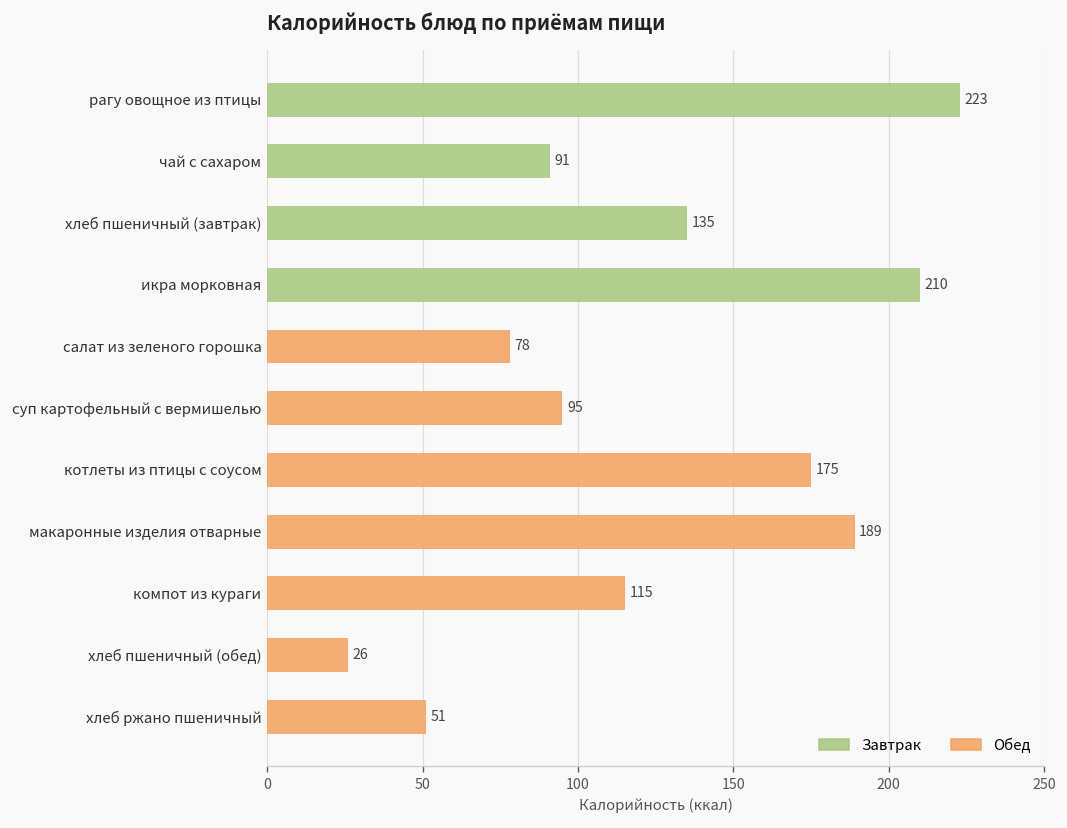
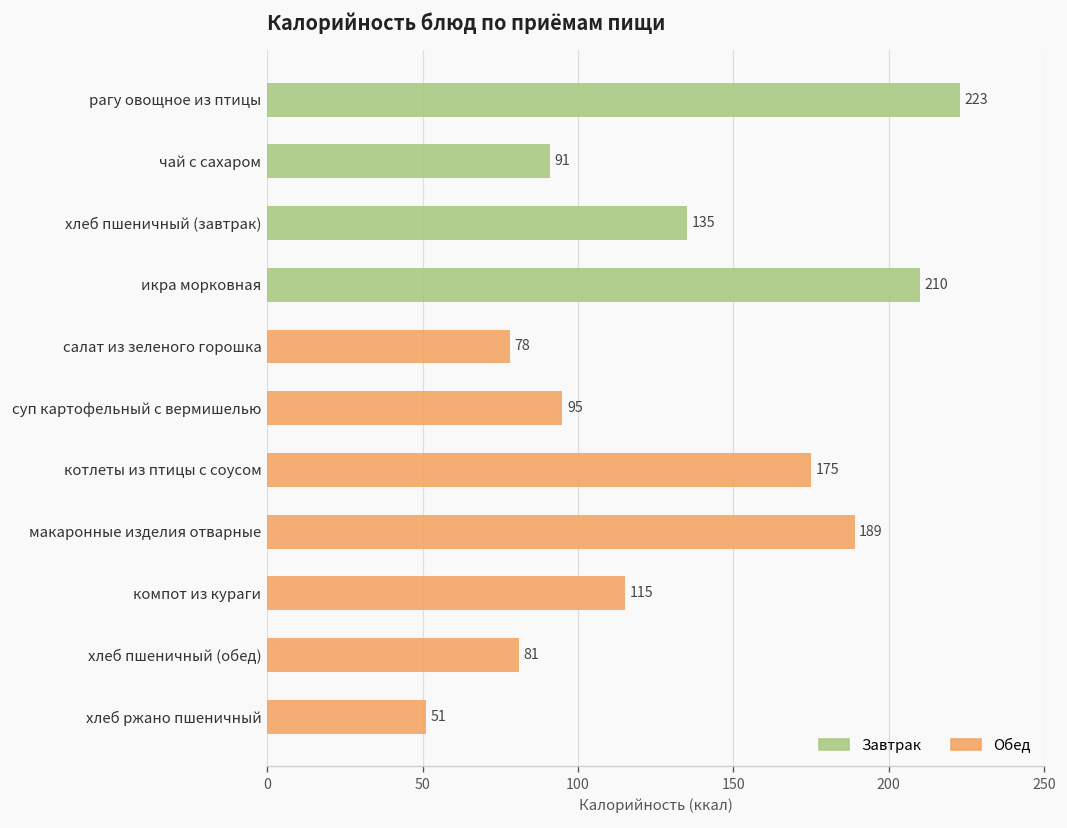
  {
    "Завтрак": {
      "рагу овощное из птицы": 223,
      "чай с сахаром": 91,
      "хлеб пшеничный (завтрак)": 135,
      "икра морковная": 210
    },
    "Обед": {
      "салат из зеленого горошка": 78,
      "суп картофельный с вермишелью": 95,
      "котлеты из птицы с соусом": 175,
      "макаронные изделия отварные": 189,
      "компот из кураги": 115,
-     "хлеб пшеничный (обед)": 26,
+     "хлеб пшеничный (обед)": 81,
      "хлеб ржано пшеничный": 51
    }
  }
